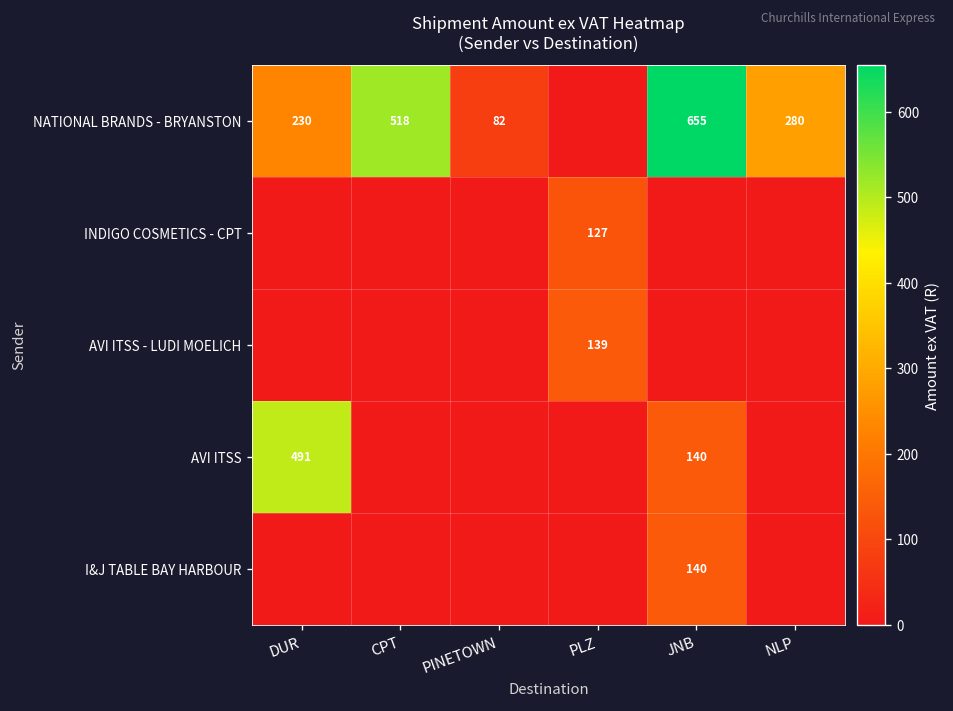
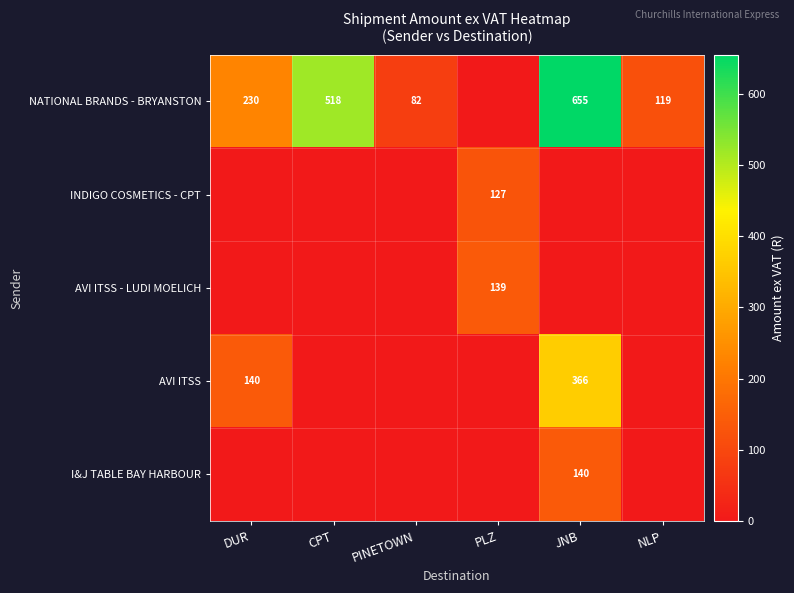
  {
    "NATIONAL BRANDS - BRYANSTON": {
      "DUR": 230,
      "CPT": 518,
      "PINETOWN": 82,
      "JNB": 655,
-     "NLP": 280
+     "NLP": 119
    },
    "INDIGO COSMETICS - CPT": {
      "PLZ": 127
    },
    "AVI ITSS - LUDI MOELICH": {
      "PLZ": 139
    },
    "AVI ITSS": {
-     "DUR": 491,
-     "JNB": 140
+     "DUR": 140,
+     "JNB": 366
    },
    "I&J TABLE BAY HARBOUR": {
      "JNB": 140
    }
  }
